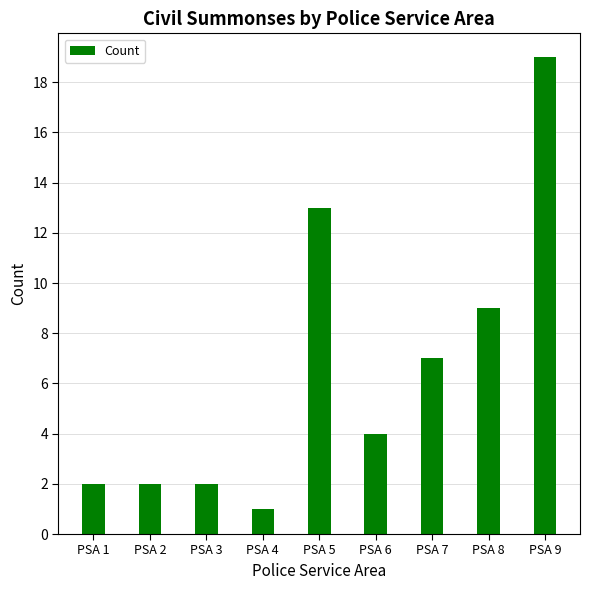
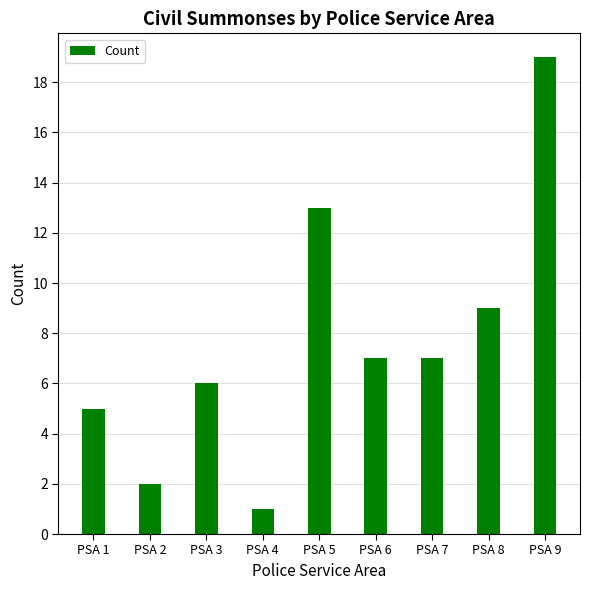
  {
-   "PSA 1": 2,
+   "PSA 1": 5,
    "PSA 2": 2,
-   "PSA 3": 2,
+   "PSA 3": 6,
    "PSA 4": 1,
    "PSA 5": 13,
-   "PSA 6": 4,
+   "PSA 6": 7,
    "PSA 7": 7,
    "PSA 8": 9,
    "PSA 9": 19
  }
